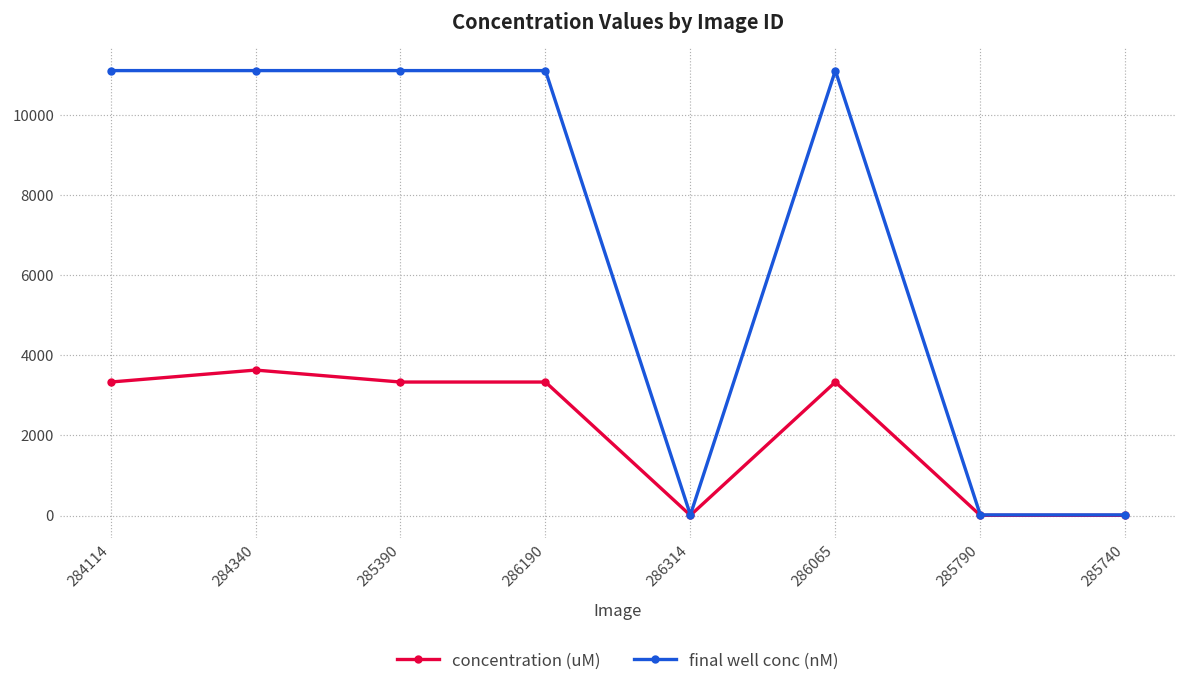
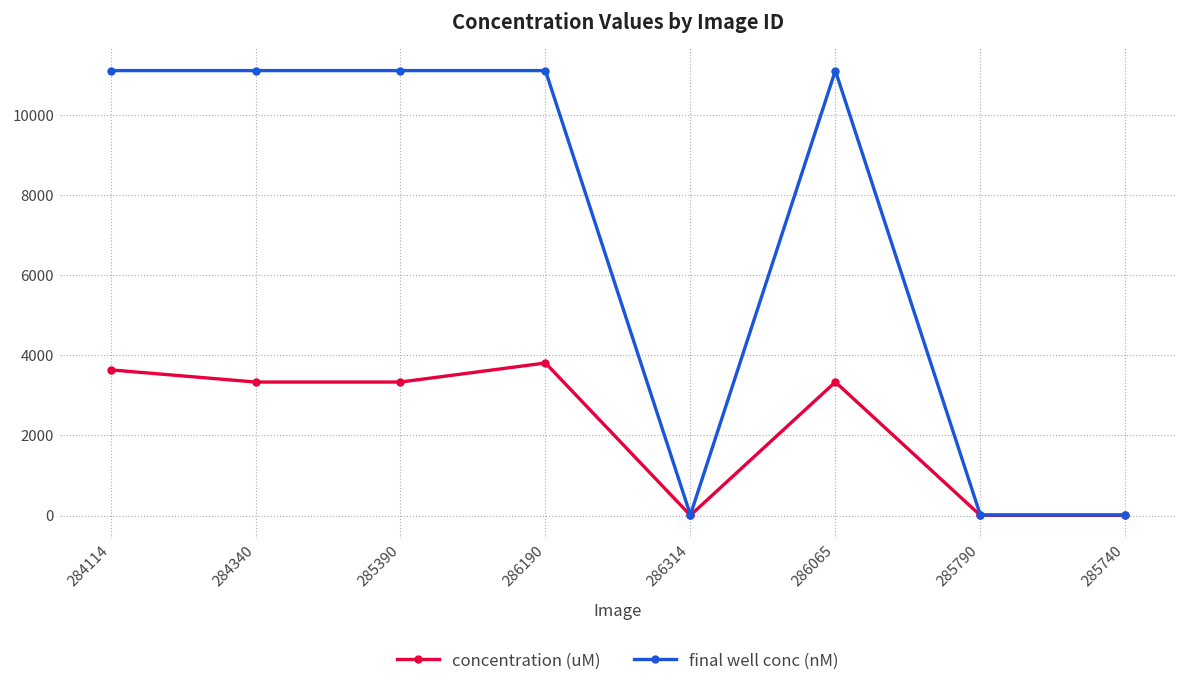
  {
    "concentration (uM)": {
-     "284114": 3300,
-     "284340": 3600,
+     "284114": 3600,
+     "284340": 3300,
      "285390": 3300,
-     "286190": 3300,
+     "286190": 3800,
      "286065": 3300
    },
    "final well conc (nM)": {
      "284114": 11100,
      "284340": 11100,
      "285390": 11100,
      "286190": 11100,
      "286065": 11100
    }
  }
